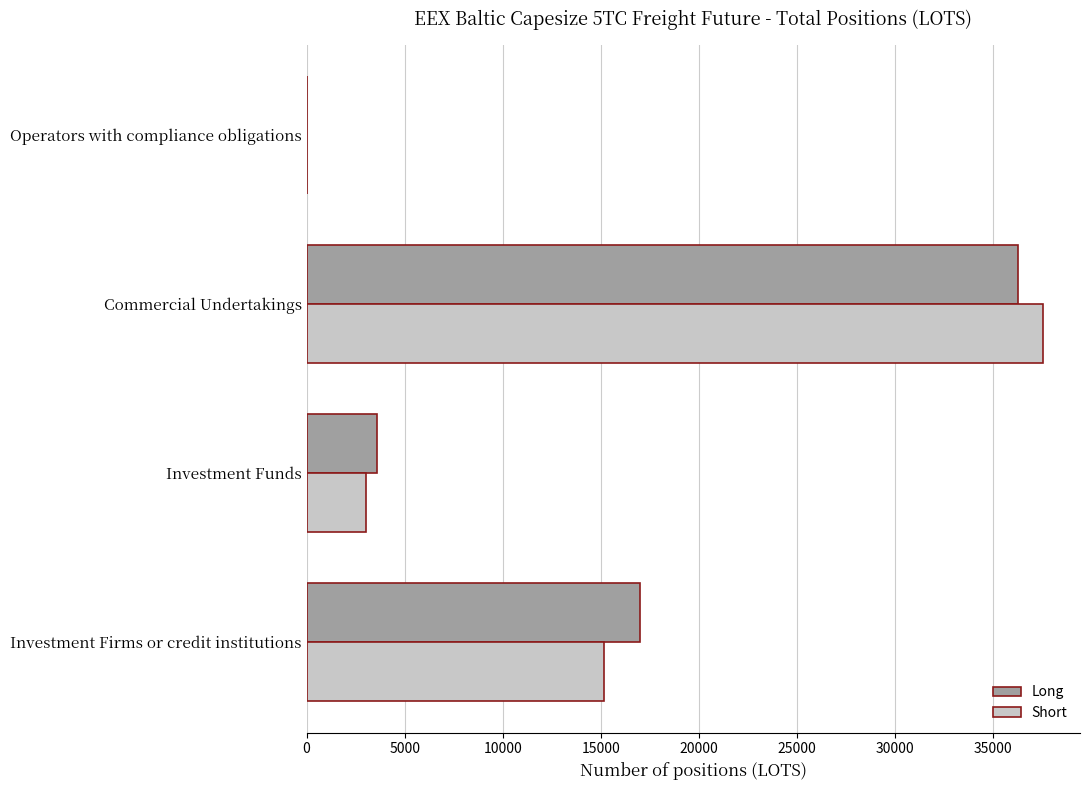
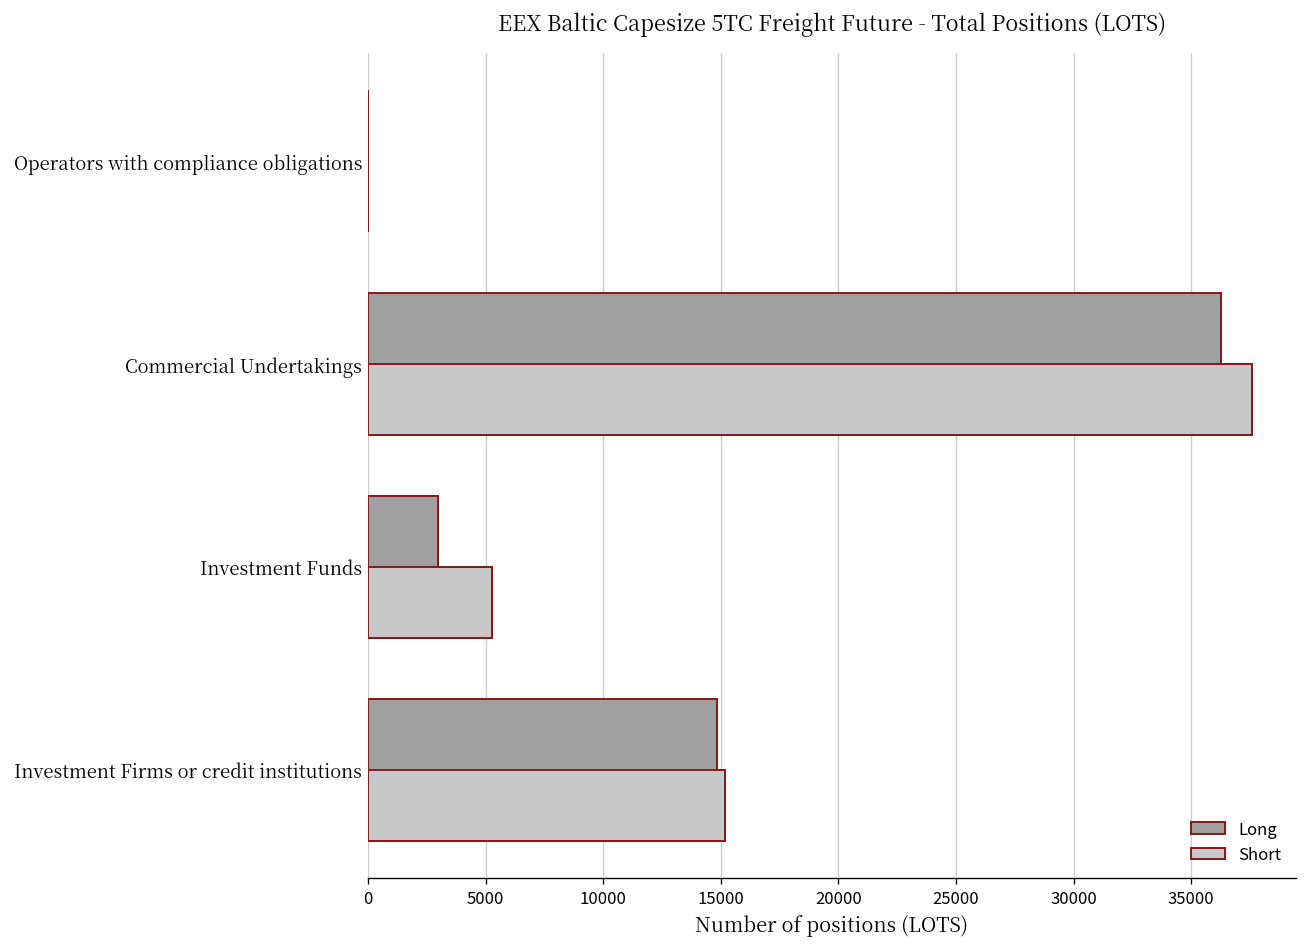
  {
    "Long": {
      "Operators with compliance obligations": 0,
      "Commercial Undertakings": 36300,
-     "Investment Funds": 3600,
-     "Investment Firms or credit institutions": 17000
+     "Investment Funds": 3000,
+     "Investment Firms or credit institutions": 14800
    },
    "Short": {
      "Operators with compliance obligations": 0,
      "Commercial Undertakings": 37600,
-     "Investment Funds": 3000,
+     "Investment Funds": 5300,
      "Investment Firms or credit institutions": 15200
    }
  }
